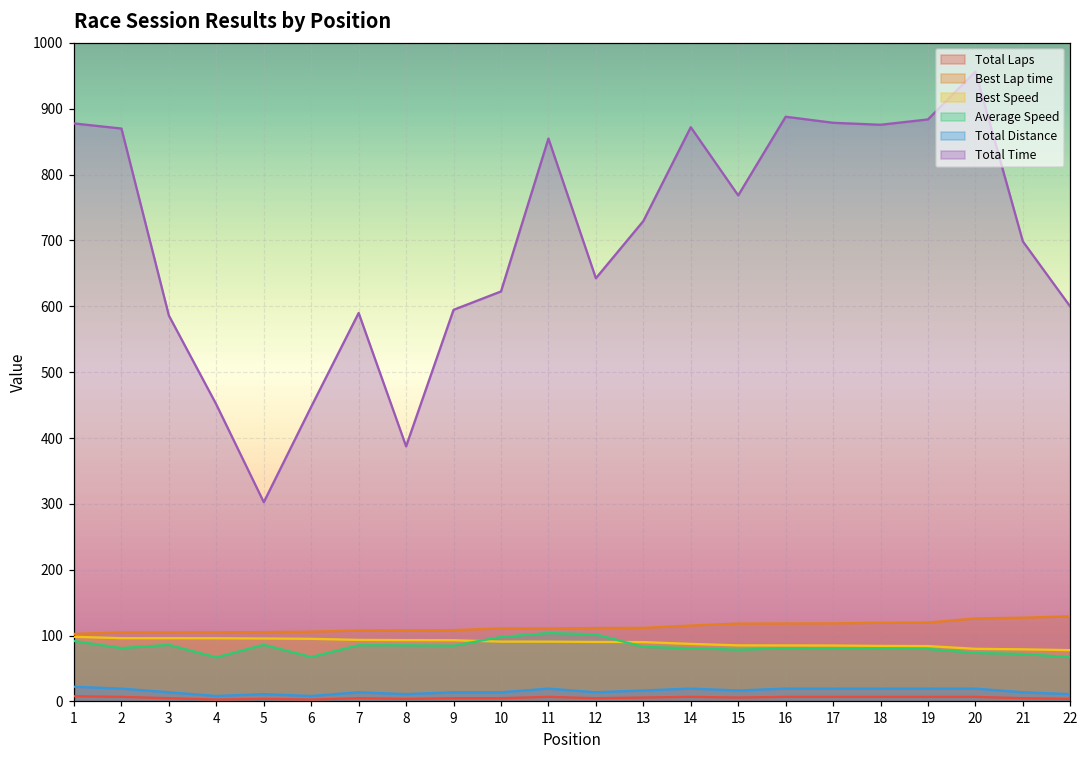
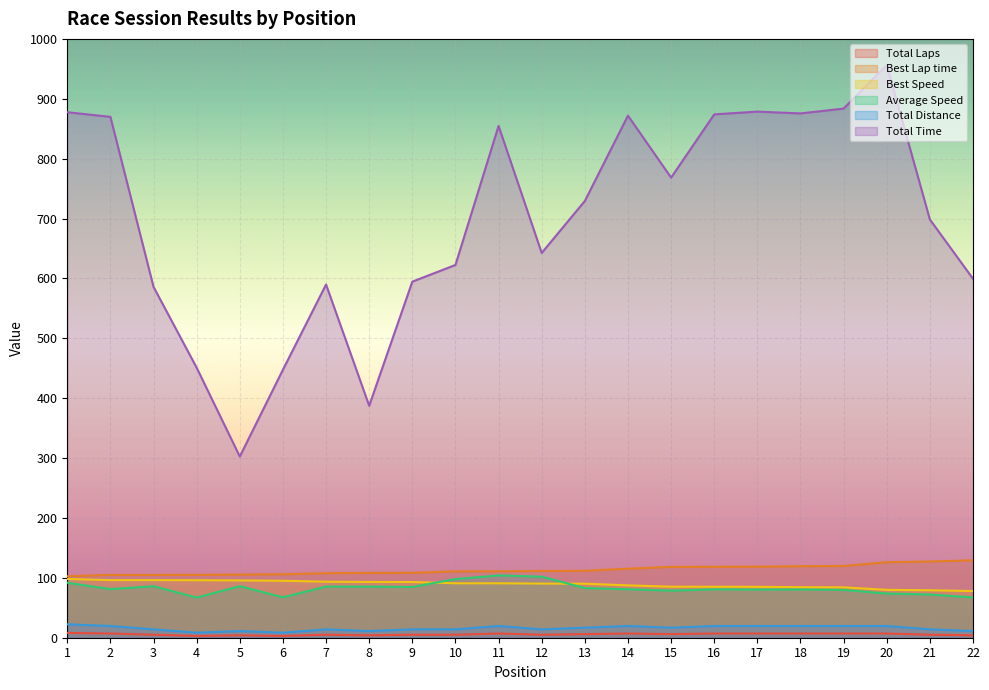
  {
    "Average Speed": {
      "1": 90,
      "2": 80,
      "3": 90,
      "4": 70,
      "5": 90,
      "6": 70,
      "7": 90,
      "8": 90,
      "9": 80,
      "10": 100,
      "11": 100,
      "12": 100,
      "13": 80,
      "14": 80,
      "15": 80,
      "16": 80,
      "17": 80,
      "19": 80,
      "20": 70,
      "21": 70,
      "22": 70
    },
    "Total Distance": {
      "1": 20,
      "2": 20,
      "3": 10,
      "4": 10,
      "5": 10,
      "6": 10,
      "7": 10,
      "8": 10,
      "9": 10,
      "10": 10,
      "11": 20,
      "12": 10,
      "13": 20,
      "14": 20,
      "15": 20,
      "16": 20,
      "17": 20,
      "18": 20,
      "19": 20,
      "20": 20,
      "21": 10,
      "22": 10
    },
    "Total Time": {
      "1": 880,
      "2": 870,
      "3": 590,
      "4": 450,
      "5": 300,
      "6": 450,
      "7": 590,
      "8": 390,
      "9": 590,
      "10": 620,
      "11": 850,
      "12": 640,
      "13": 730,
      "14": 870,
      "15": 770,
-     "16": 890,
+     "16": 870,
      "17": 880,
      "18": 880,
      "19": 880,
      "21": 700,
      "22": 600
    }
  }
